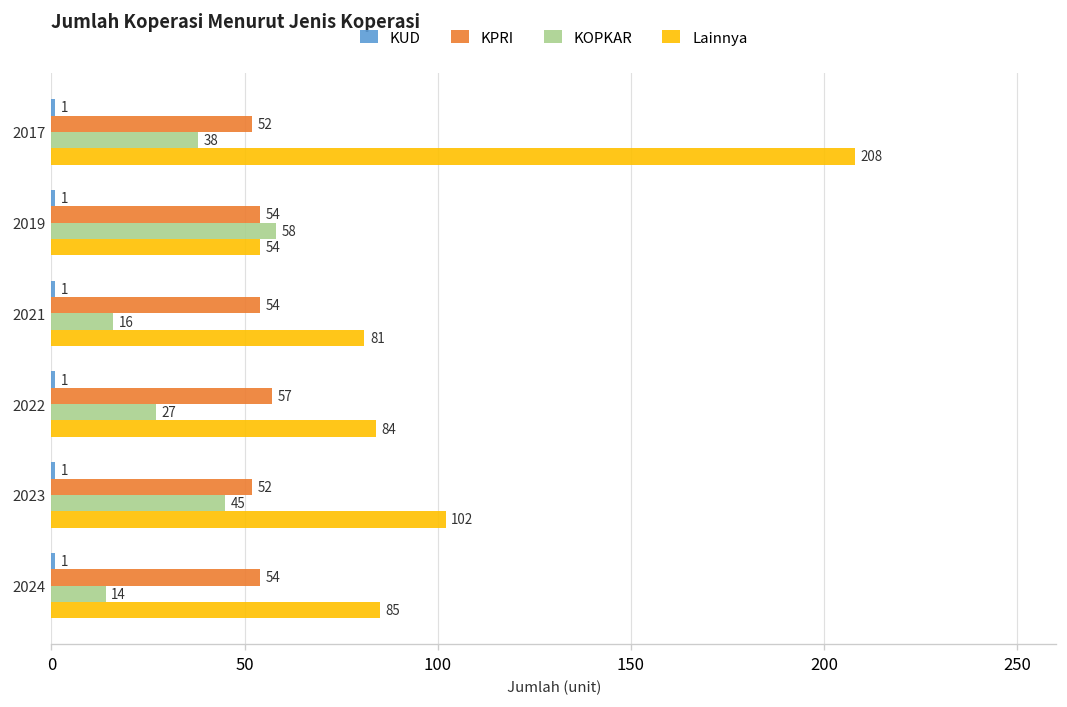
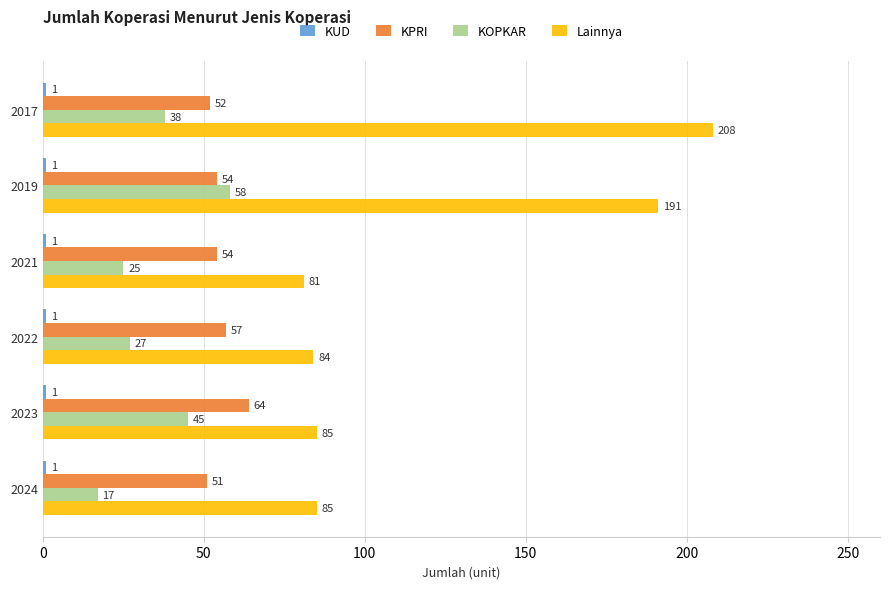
  {
    "KUD": {
      "2017": 1,
      "2019": 1,
      "2021": 1,
      "2022": 1,
      "2023": 1,
      "2024": 1
    },
    "KPRI": {
      "2017": 52,
      "2019": 54,
      "2021": 54,
      "2022": 57,
-     "2023": 52,
-     "2024": 54
+     "2023": 64,
+     "2024": 51
    },
    "KOPKAR": {
      "2017": 38,
      "2019": 58,
-     "2021": 16,
+     "2021": 25,
      "2022": 27,
      "2023": 45,
-     "2024": 14
+     "2024": 17
    },
    "Lainnya": {
      "2017": 208,
-     "2019": 54,
+     "2019": 191,
      "2021": 81,
      "2022": 84,
-     "2023": 102,
+     "2023": 85,
      "2024": 85
    }
  }
